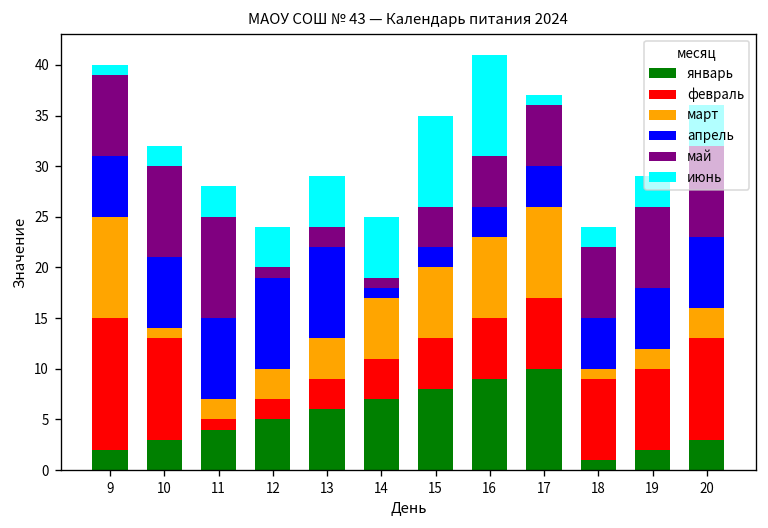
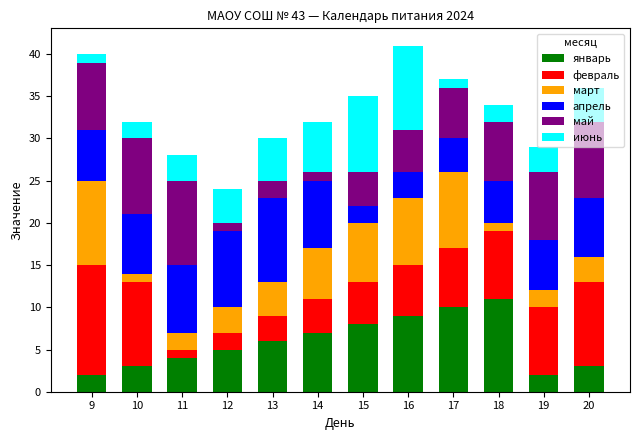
  {
    "январь": {
      "9": 2,
      "10": 3,
      "11": 4,
      "12": 5,
      "13": 6,
      "14": 7,
      "15": 8,
      "16": 9,
      "17": 10,
-     "18": 1,
+     "18": 11,
      "19": 2,
      "20": 3
    },
    "февраль": {
      "9": 13,
      "10": 10,
      "11": 1,
      "12": 2,
      "13": 3,
      "14": 4,
      "15": 5,
      "16": 6,
      "17": 7,
      "18": 8,
      "19": 8,
      "20": 10
    },
    "март": {
      "9": 10,
      "10": 1,
      "11": 2,
      "12": 3,
      "13": 4,
      "14": 6,
      "15": 7,
      "16": 8,
      "17": 9,
      "18": 1,
      "19": 2,
      "20": 3
    },
    "апрель": {
      "9": 6,
      "10": 7,
      "11": 8,
      "12": 9,
-     "13": 9,
-     "14": 1,
+     "13": 10,
+     "14": 8,
      "15": 2,
      "16": 3,
      "17": 4,
      "18": 5,
      "19": 6,
      "20": 7
    },
    "май": {
      "9": 8,
      "10": 9,
      "11": 10,
      "12": 1,
      "13": 2,
      "14": 1,
      "15": 4,
      "16": 5,
      "17": 6,
      "18": 7,
      "19": 8
    },
    "июнь": {
      "9": 1,
      "10": 2,
      "11": 3,
      "12": 4,
      "13": 5,
      "14": 6,
      "15": 9,
      "16": 10,
      "17": 1,
      "18": 2
    }
  }
